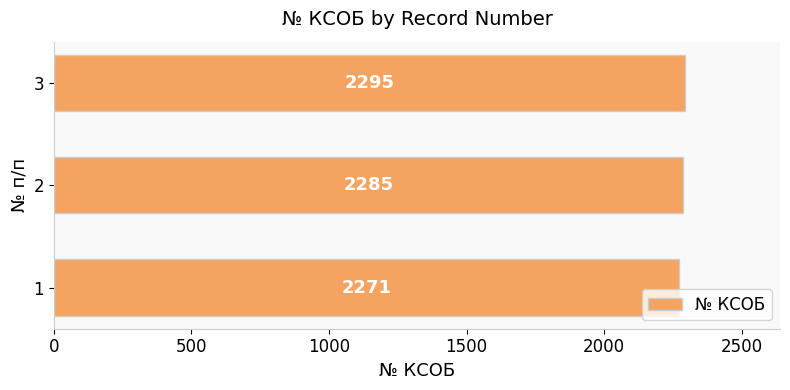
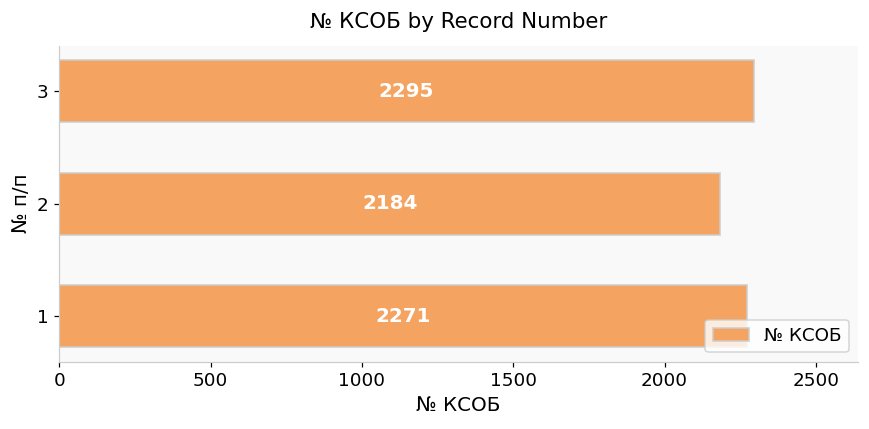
  {
    "3": 2295,
-   "2": 2285,
+   "2": 2184,
    "1": 2271
  }
